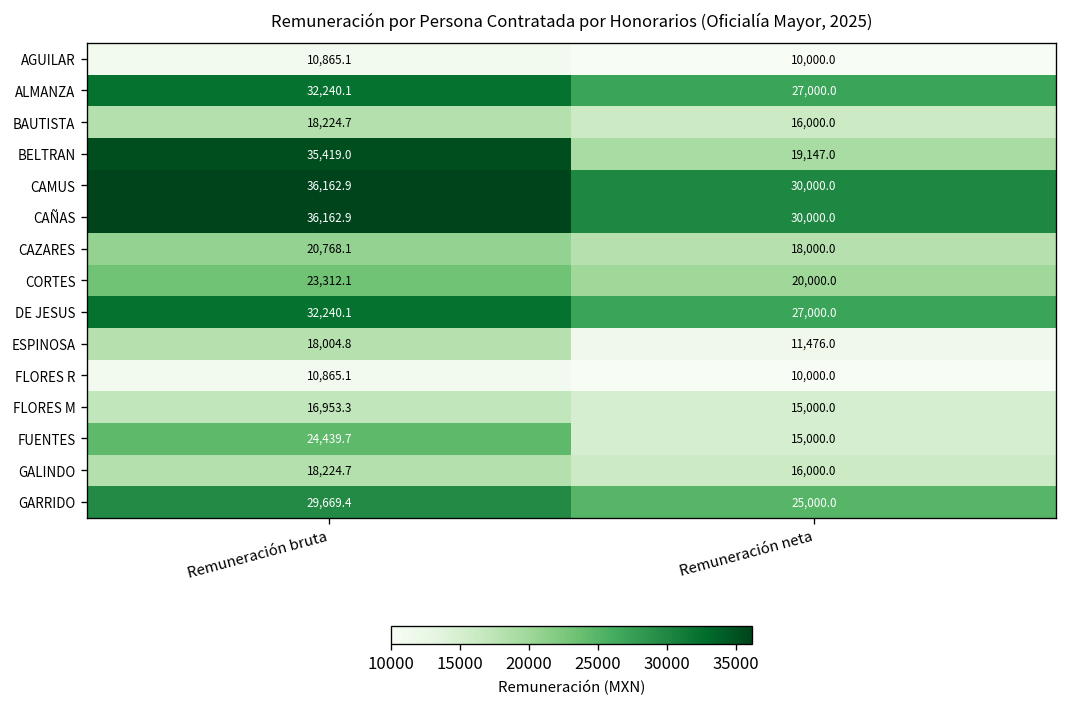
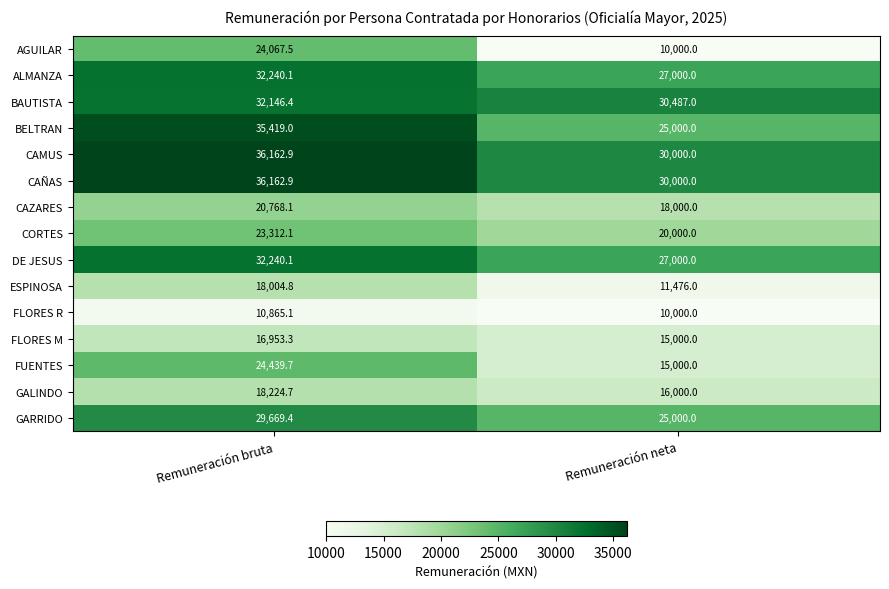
  {
    "AGUILAR": {
-     "Remuneración bruta": "10,865.1",
+     "Remuneración bruta": "24,067.5",
      "Remuneración neta": "10,000.0"
    },
    "ALMANZA": {
      "Remuneración bruta": "32,240.1",
      "Remuneración neta": "27,000.0"
    },
    "BAUTISTA": {
-     "Remuneración bruta": "18,224.7",
-     "Remuneración neta": "16,000.0"
+     "Remuneración bruta": "32,146.4",
+     "Remuneración neta": "30,487.0"
    },
    "BELTRAN": {
      "Remuneración bruta": "35,419.0",
-     "Remuneración neta": "19,147.0"
+     "Remuneración neta": "25,000.0"
    },
    "CAMUS": {
      "Remuneración bruta": "36,162.9",
      "Remuneración neta": "30,000.0"
    },
    "CAÑAS": {
      "Remuneración bruta": "36,162.9",
      "Remuneración neta": "30,000.0"
    },
    "CAZARES": {
      "Remuneración bruta": "20,768.1",
      "Remuneración neta": "18,000.0"
    },
    "CORTES": {
      "Remuneración bruta": "23,312.1",
      "Remuneración neta": "20,000.0"
    },
    "DE JESUS": {
      "Remuneración bruta": "32,240.1",
      "Remuneración neta": "27,000.0"
    },
    "ESPINOSA": {
      "Remuneración bruta": "18,004.8",
      "Remuneración neta": "11,476.0"
    },
    "FLORES R": {
      "Remuneración bruta": "10,865.1",
      "Remuneración neta": "10,000.0"
    },
    "FLORES M": {
      "Remuneración bruta": "16,953.3",
      "Remuneración neta": "15,000.0"
    },
    "FUENTES": {
      "Remuneración bruta": "24,439.7",
      "Remuneración neta": "15,000.0"
    },
    "GALINDO": {
      "Remuneración bruta": "18,224.7",
      "Remuneración neta": "16,000.0"
    },
    "GARRIDO": {
      "Remuneración bruta": "29,669.4",
      "Remuneración neta": "25,000.0"
    }
  }
